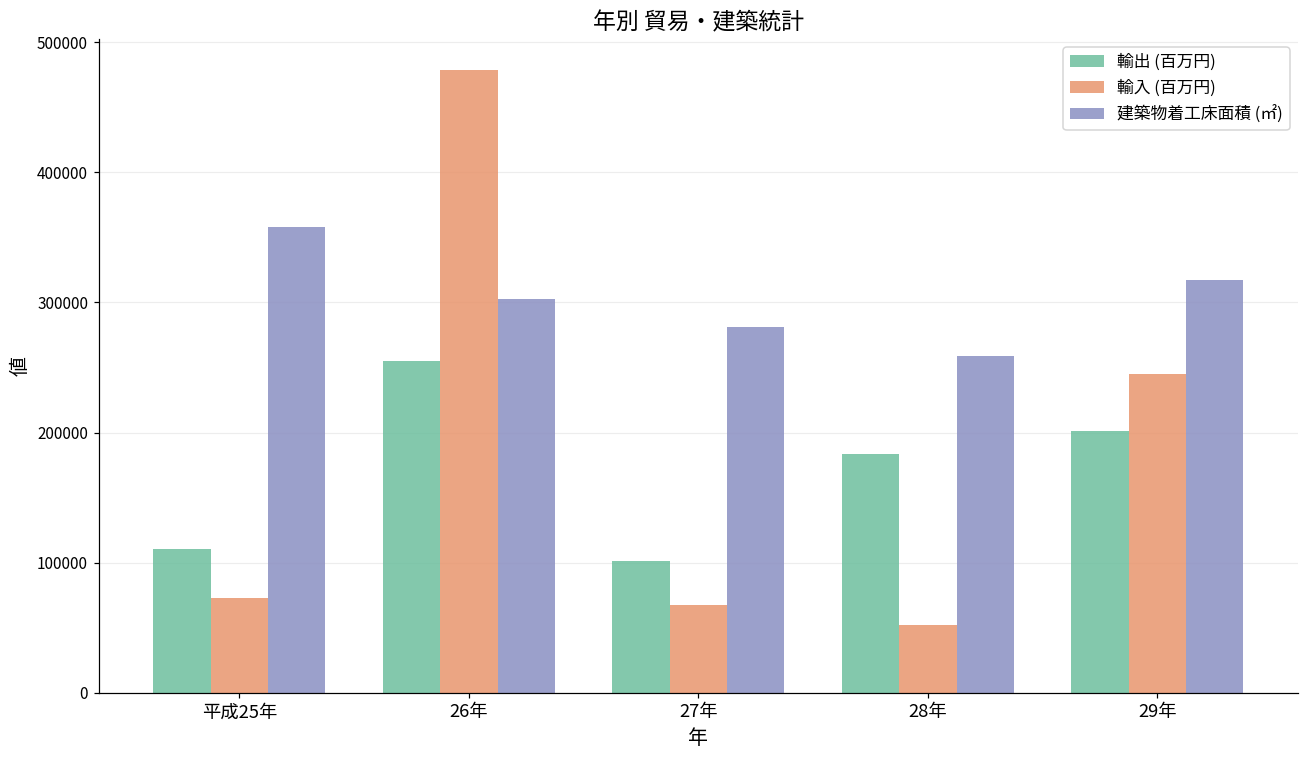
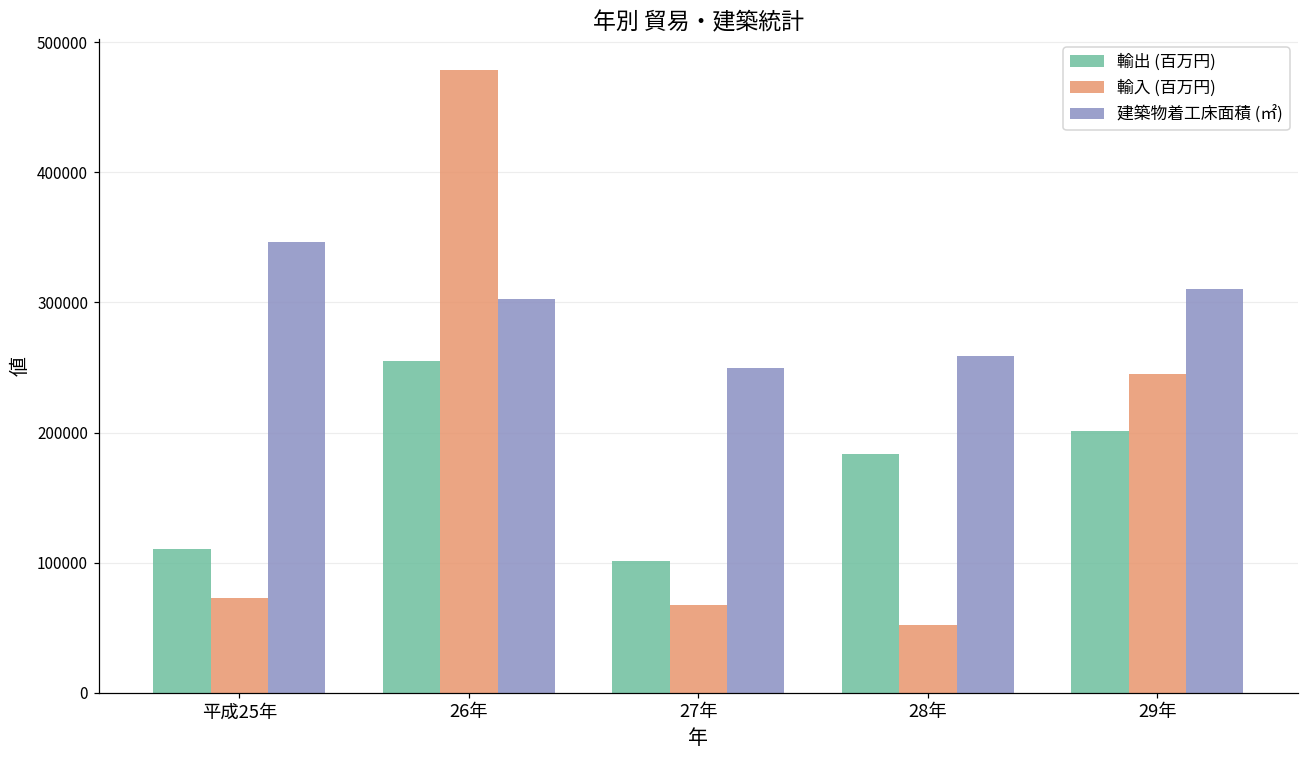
  {
    "輸出 (百万円)": {
      "平成25年": 110000,
      "26年": 255000,
      "27年": 101000,
      "28年": 183000,
      "29年": 201000
    },
    "輸入 (百万円)": {
      "平成25年": 73000,
      "26年": 479000,
      "27年": 68000,
      "28年": 52000,
      "29年": 245000
    },
    "建築物着工床面積 (㎡)": {
-     "平成25年": 358000,
+     "平成25年": 347000,
      "26年": 303000,
-     "27年": 281000,
+     "27年": 249000,
      "28年": 259000,
-     "29年": 317000
+     "29年": 310000
    }
  }
